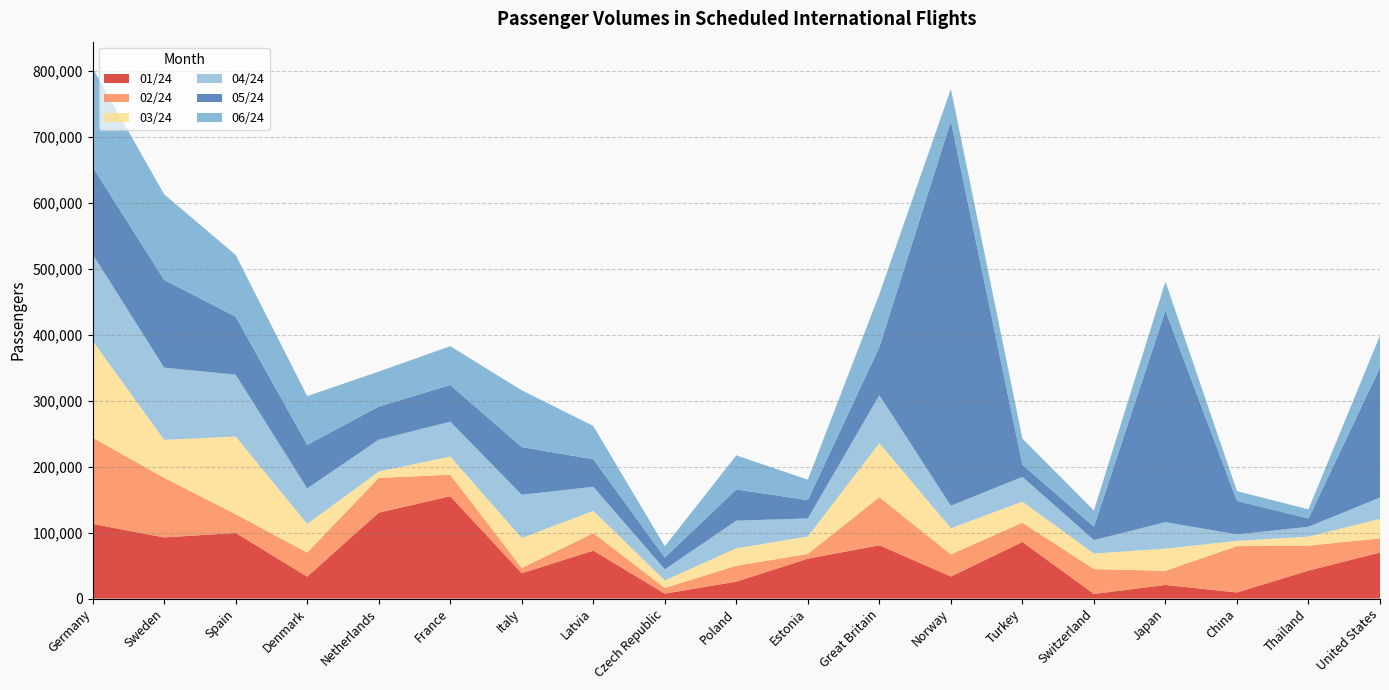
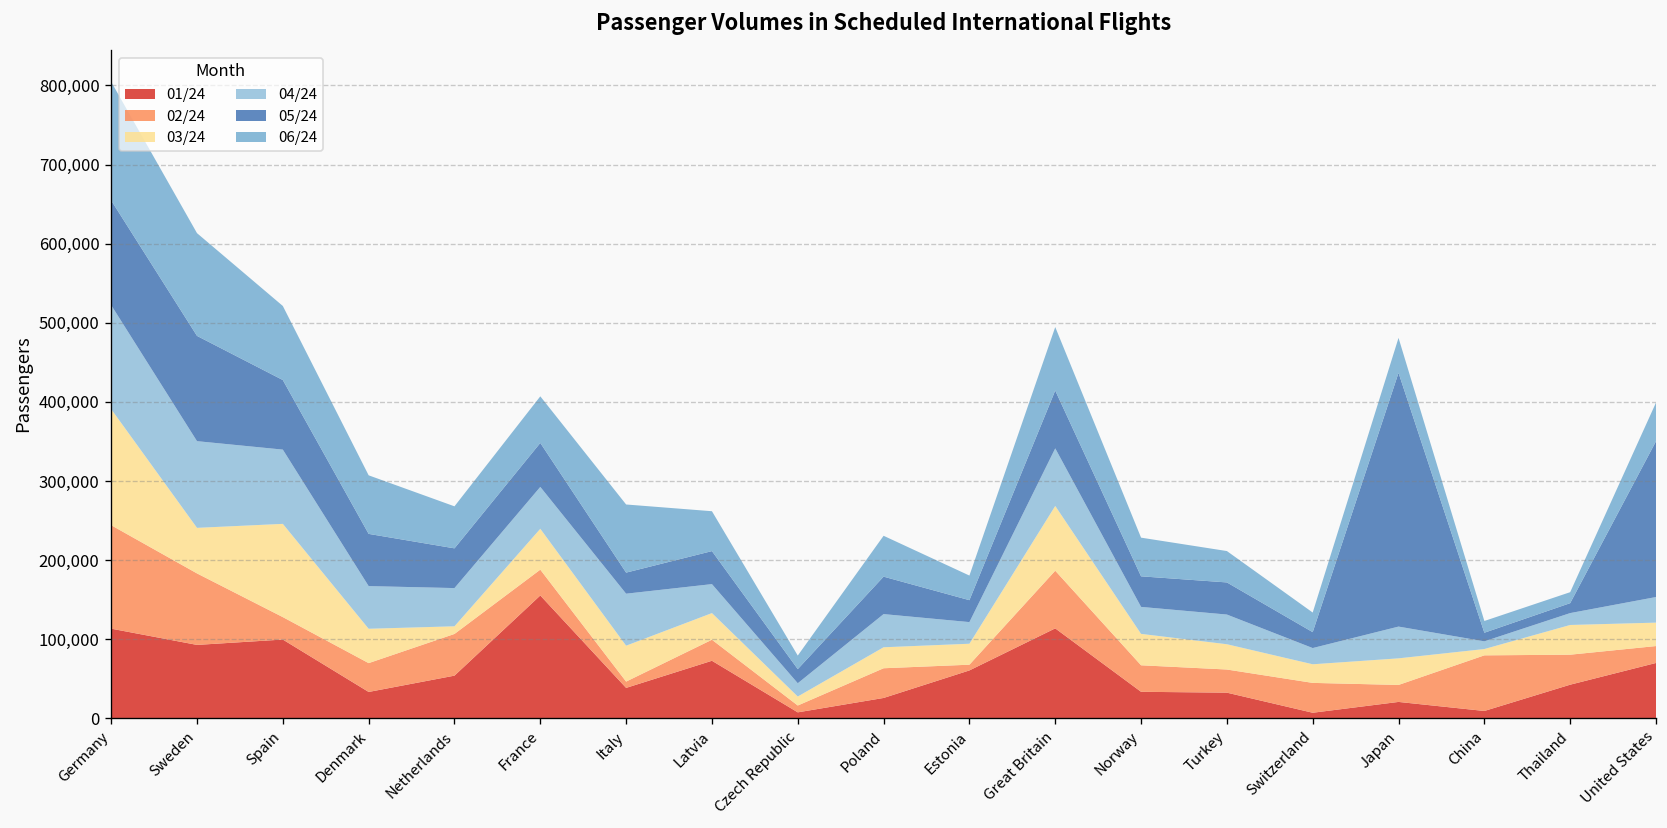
  {
    "01/24": {
      "Germany": "110,000",
      "Sweden": "90,000",
      "Spain": "100,000",
      "Denmark": "30,000",
-     "Netherlands": "130,000",
+     "Netherlands": "50,000",
      "France": "160,000",
      "Italy": "40,000",
      "Latvia": "70,000",
      "Czech Republic": "10,000",
      "Poland": "30,000",
      "Estonia": "60,000",
-     "Great Britain": "80,000",
+     "Great Britain": "110,000",
      "Norway": "30,000",
-     "Turkey": "90,000",
+     "Turkey": "30,000",
      "Switzerland": "10,000",
      "Japan": "20,000",
      "China": "10,000",
      "Thailand": "40,000",
      "United States": "70,000"
    },
    "02/24": {
      "Germany": "130,000",
      "Sweden": "90,000",
      "Spain": "30,000",
      "Denmark": "40,000",
      "Netherlands": "50,000",
      "France": "30,000",
      "Italy": "10,000",
      "Latvia": "30,000",
      "Czech Republic": "10,000",
-     "Poland": "20,000",
+     "Poland": "40,000",
      "Estonia": "10,000",
      "Great Britain": "70,000",
      "Norway": "30,000",
      "Turkey": "30,000",
      "Switzerland": "40,000",
      "Japan": "20,000",
      "China": "70,000",
      "Thailand": "40,000",
      "United States": "20,000"
    },
    "03/24": {
      "Germany": "150,000",
      "Sweden": "60,000",
      "Spain": "120,000",
      "Denmark": "40,000",
      "Netherlands": "10,000",
-     "France": "30,000",
+     "France": "50,000",
      "Italy": "50,000",
      "Latvia": "30,000",
      "Czech Republic": "10,000",
      "Poland": "30,000",
      "Estonia": "30,000",
      "Great Britain": "80,000",
      "Norway": "40,000",
      "Turkey": "30,000",
      "Switzerland": "20,000",
      "Japan": "30,000",
      "China": "10,000",
-     "Thailand": "10,000",
+     "Thailand": "40,000",
      "United States": "30,000"
    },
    "05/24": {
      "Germany": "130,000",
      "Sweden": "130,000",
      "Spain": "90,000",
      "Denmark": "70,000",
      "Netherlands": "50,000",
      "France": "60,000",
-     "Italy": "70,000",
+     "Italy": "30,000",
      "Latvia": "40,000",
      "Czech Republic": "20,000",
      "Poland": "50,000",
      "Estonia": "30,000",
      "Great Britain": "70,000",
-     "Norway": "580,000",
-     "Turkey": "20,000",
+     "Norway": "40,000",
+     "Turkey": "40,000",
      "Switzerland": "20,000",
      "Japan": "320,000",
-     "China": "50,000",
+     "China": "10,000",
      "Thailand": "10,000",
      "United States": "200,000"
    }
  }
